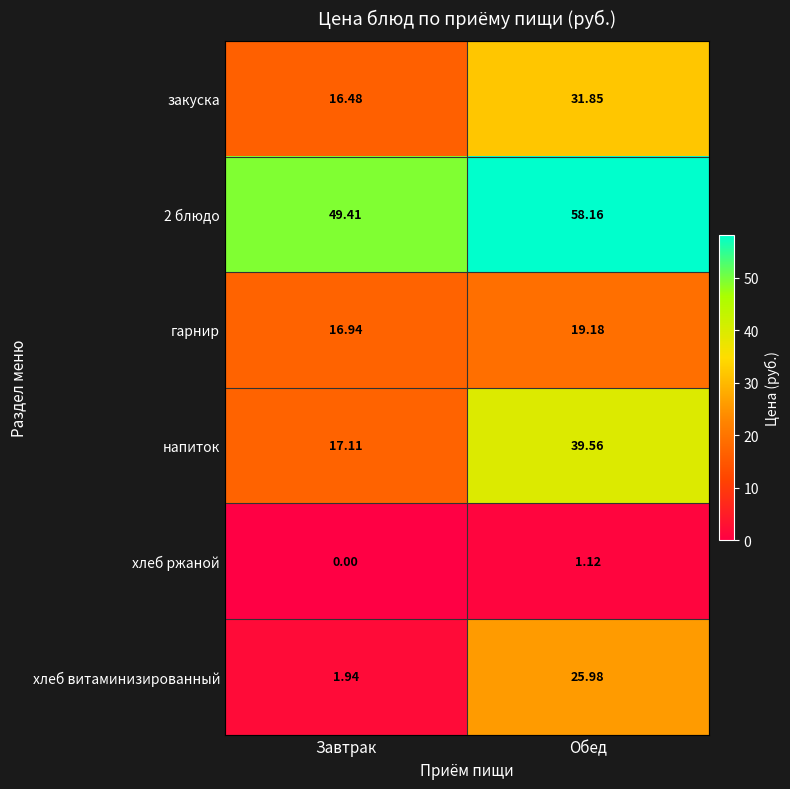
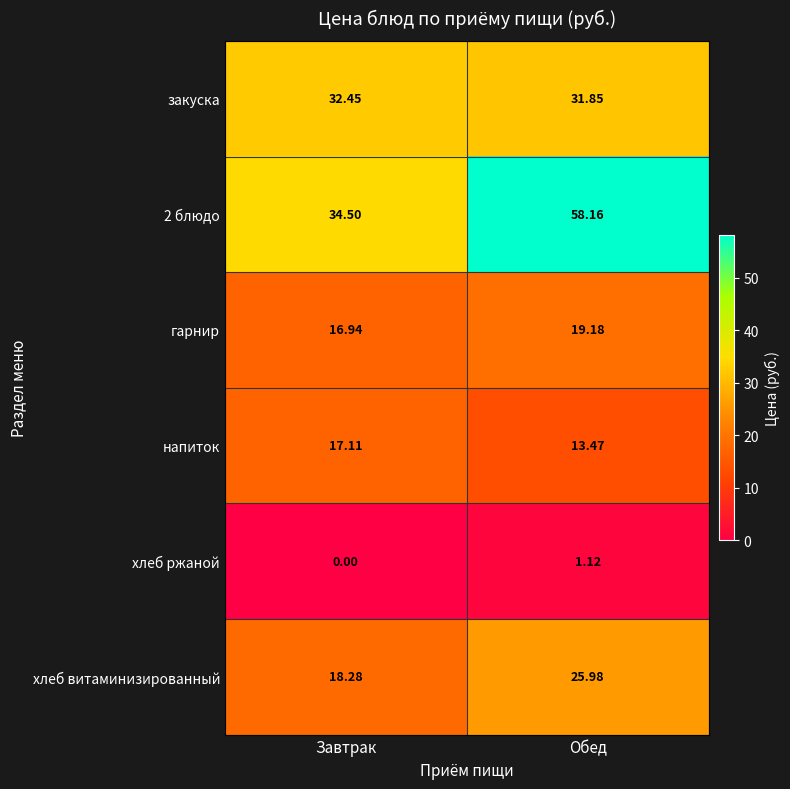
  {
    "закуска": {
-     "Завтрак": 16.48,
+     "Завтрак": 32.45,
      "Обед": 31.85
    },
    "2 блюдо": {
-     "Завтрак": 49.41,
+     "Завтрак": 34.50,
      "Обед": 58.16
    },
    "гарнир": {
      "Завтрак": 16.94,
      "Обед": 19.18
    },
    "напиток": {
      "Завтрак": 17.11,
-     "Обед": 39.56
+     "Обед": 13.47
    },
    "хлеб ржаной": {
      "Завтрак": 0.00,
      "Обед": 1.12
    },
    "хлеб витаминизированный": {
-     "Завтрак": 1.94,
+     "Завтрак": 18.28,
      "Обед": 25.98
    }
  }
